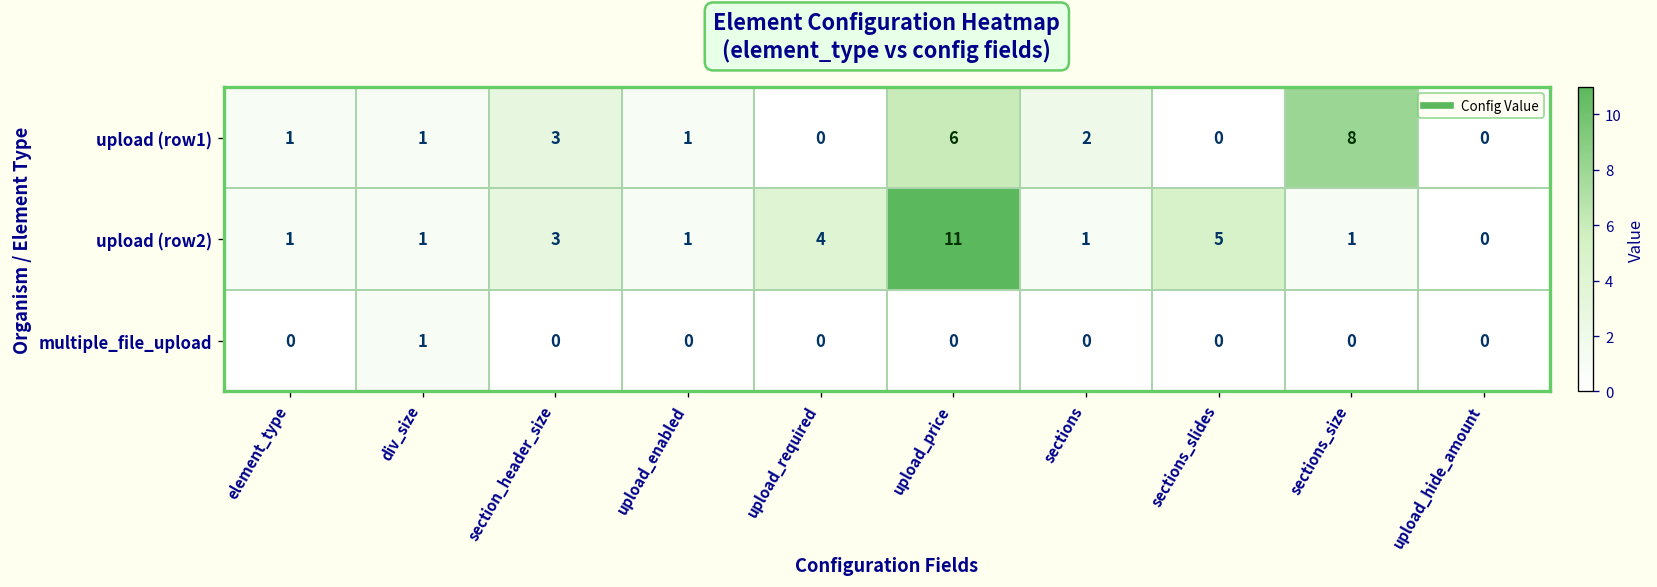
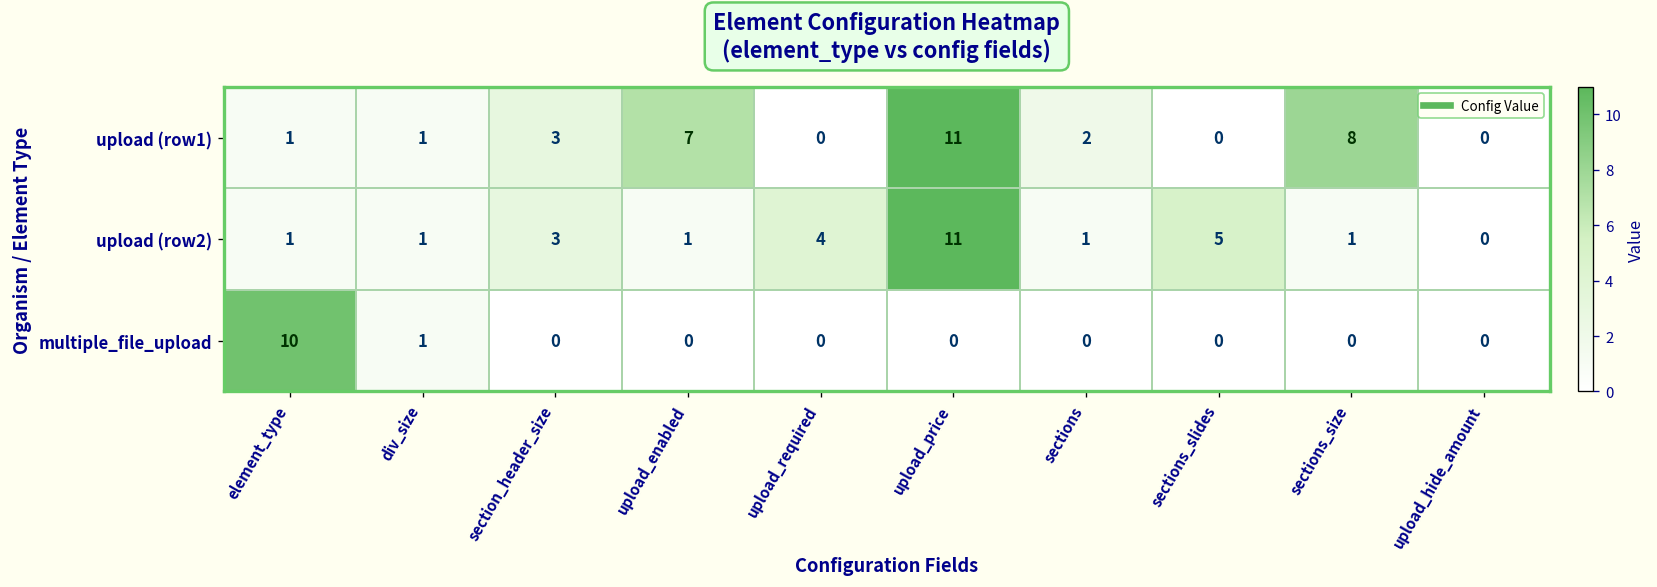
  {
    "upload (row1)": {
      "element_type": 1,
      "div_size": 1,
      "section_header_size": 3,
-     "upload_enabled": 1,
+     "upload_enabled": 7,
      "upload_required": 0,
-     "upload_price": 6,
+     "upload_price": 11,
      "sections": 2,
      "sections_slides": 0,
      "sections_size": 8,
      "upload_hide_amount": 0
    },
    "upload (row2)": {
      "element_type": 1,
      "div_size": 1,
      "section_header_size": 3,
      "upload_enabled": 1,
      "upload_required": 4,
      "upload_price": 11,
      "sections": 1,
      "sections_slides": 5,
      "sections_size": 1,
      "upload_hide_amount": 0
    },
    "multiple_file_upload": {
-     "element_type": 0,
+     "element_type": 10,
      "div_size": 1,
      "section_header_size": 0,
      "upload_enabled": 0,
      "upload_required": 0,
      "upload_price": 0,
      "sections": 0,
      "sections_slides": 0,
      "sections_size": 0,
      "upload_hide_amount": 0
    }
  }
